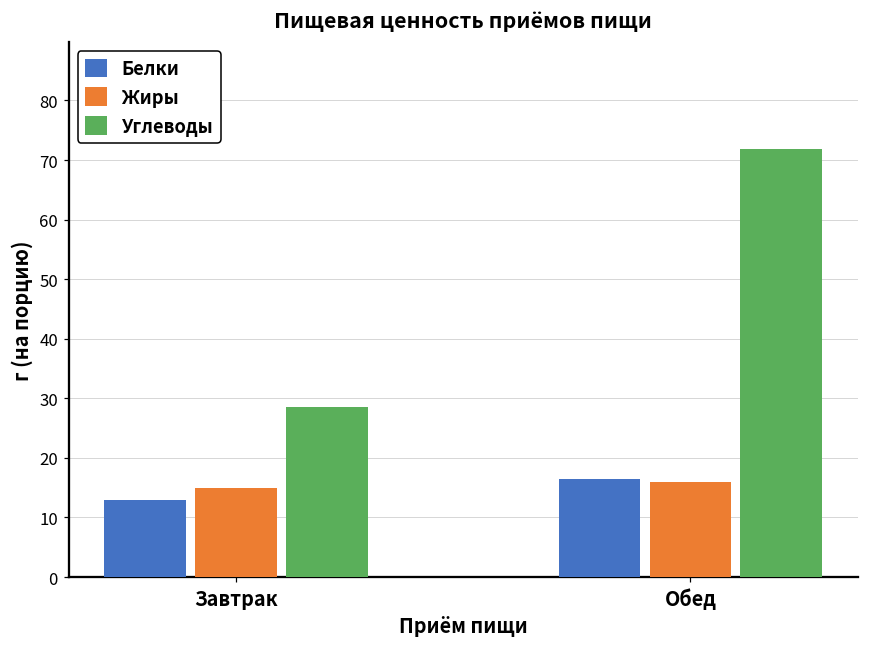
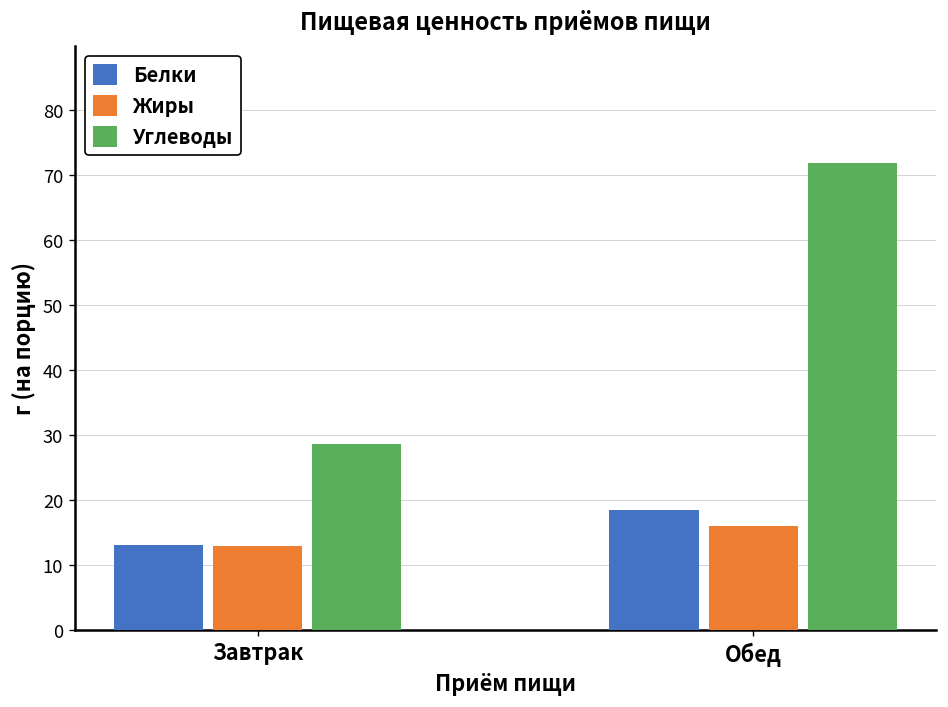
  {
    "Белки": {
      "Завтрак": 13,
-     "Обед": 16
+     "Обед": 18
    },
    "Жиры": {
-     "Завтрак": 15,
+     "Завтрак": 13,
      "Обед": 16
    },
    "Углеводы": {
      "Завтрак": 29,
      "Обед": 72
    }
  }
